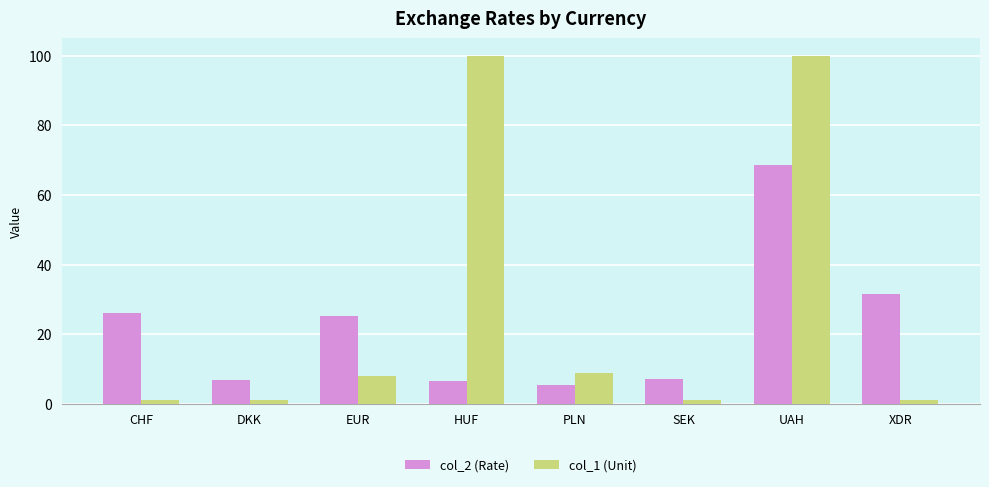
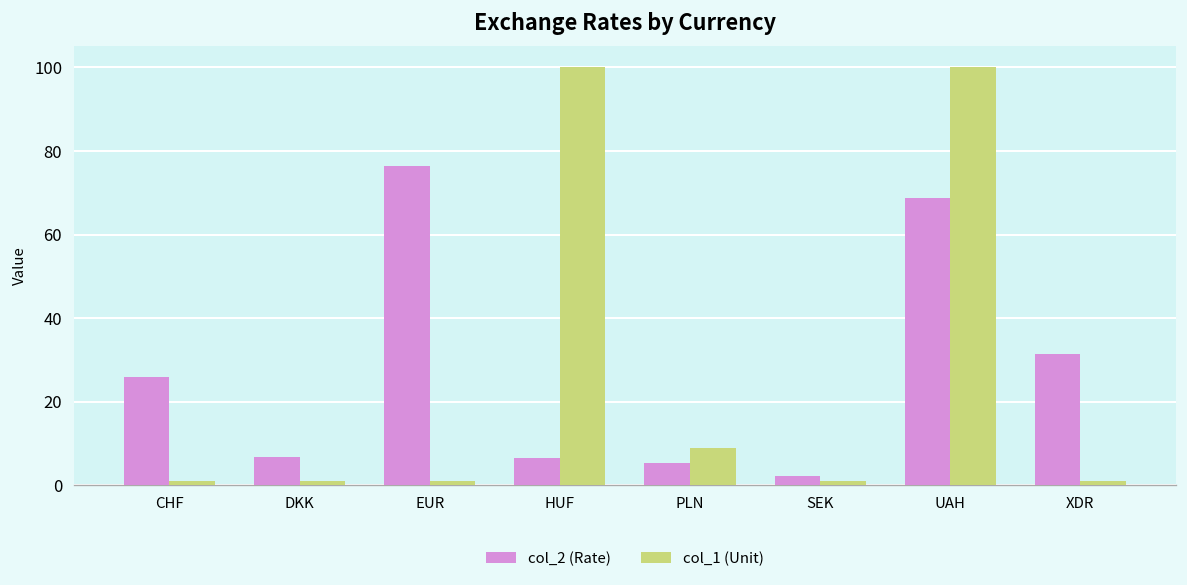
  {
    "col_2 (Rate)": {
      "CHF": 26,
      "DKK": 7,
-     "EUR": 25,
+     "EUR": 76,
      "HUF": 7,
      "PLN": 5,
-     "SEK": 7,
+     "SEK": 2,
      "UAH": 69,
      "XDR": 31
    },
    "col_1 (Unit)": {
      "CHF": 1,
      "DKK": 1,
-     "EUR": 8,
+     "EUR": 1,
      "HUF": 100,
      "PLN": 9,
      "SEK": 1,
      "UAH": 100,
      "XDR": 1
    }
  }
